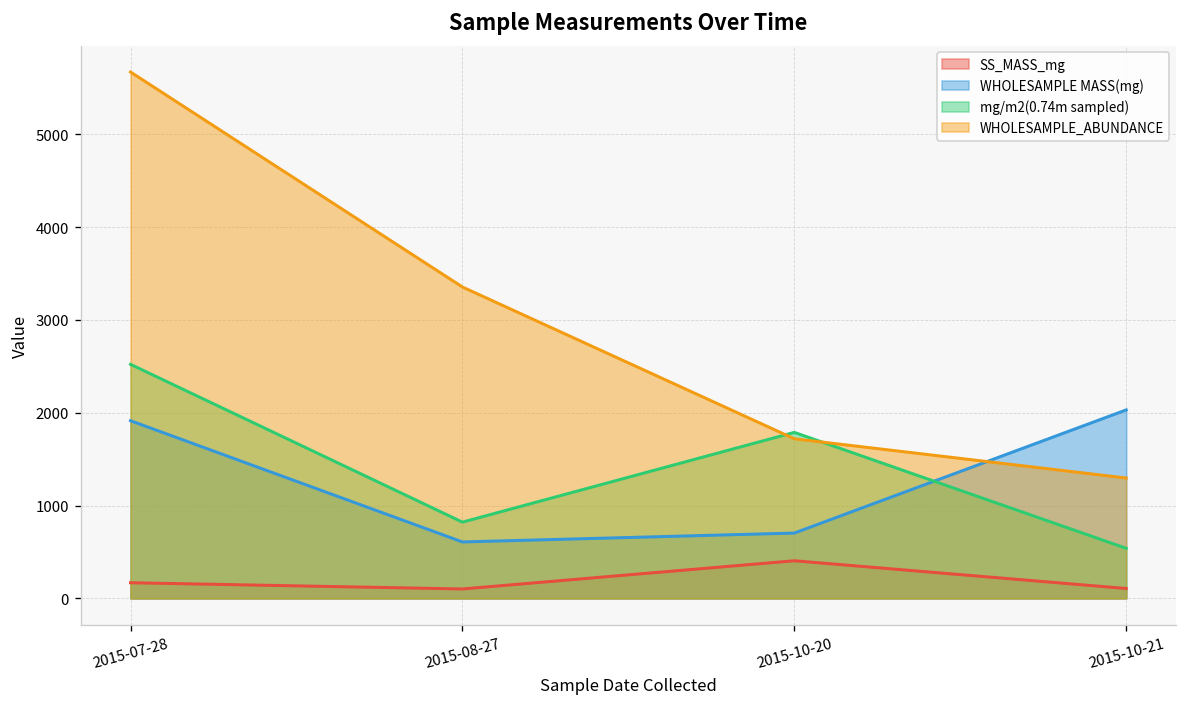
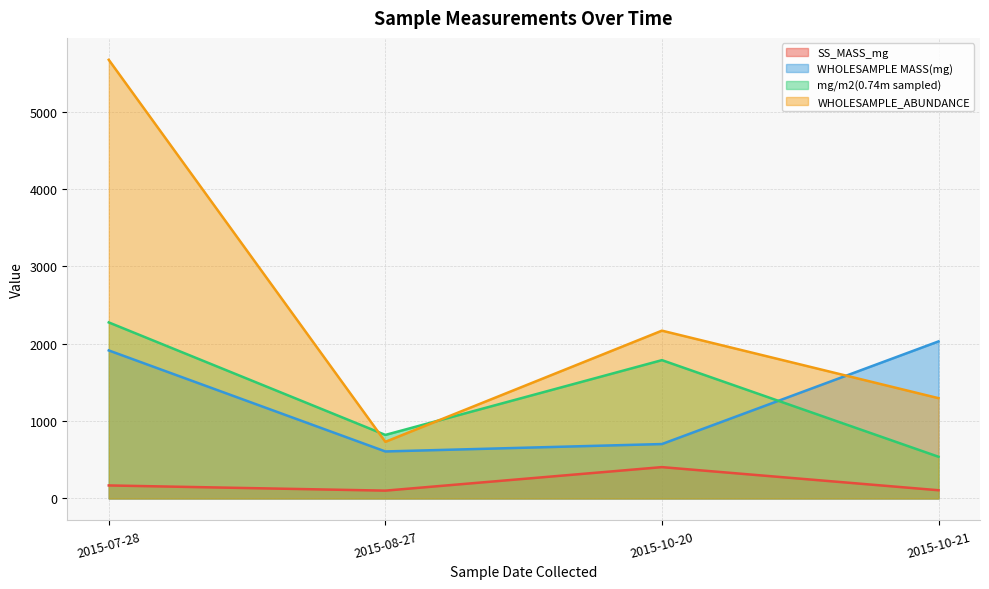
  {
    "SS_MASS_mg": {
      "2015-07-28": 200,
      "2015-08-27": 100,
      "2015-10-20": 400,
      "2015-10-21": 100
    },
    "WHOLESAMPLE MASS(mg)": {
      "2015-07-28": 1900,
      "2015-08-27": 600,
      "2015-10-20": 700,
      "2015-10-21": 2000
    },
    "mg/m2(0.74m sampled)": {
-     "2015-07-28": 2500,
+     "2015-07-28": 2300,
      "2015-08-27": 800,
      "2015-10-20": 1800,
      "2015-10-21": 500
    },
    "WHOLESAMPLE_ABUNDANCE": {
      "2015-07-28": 5700,
-     "2015-08-27": 3400,
-     "2015-10-20": 1700,
+     "2015-08-27": 700,
+     "2015-10-20": 2200,
      "2015-10-21": 1300
    }
  }
